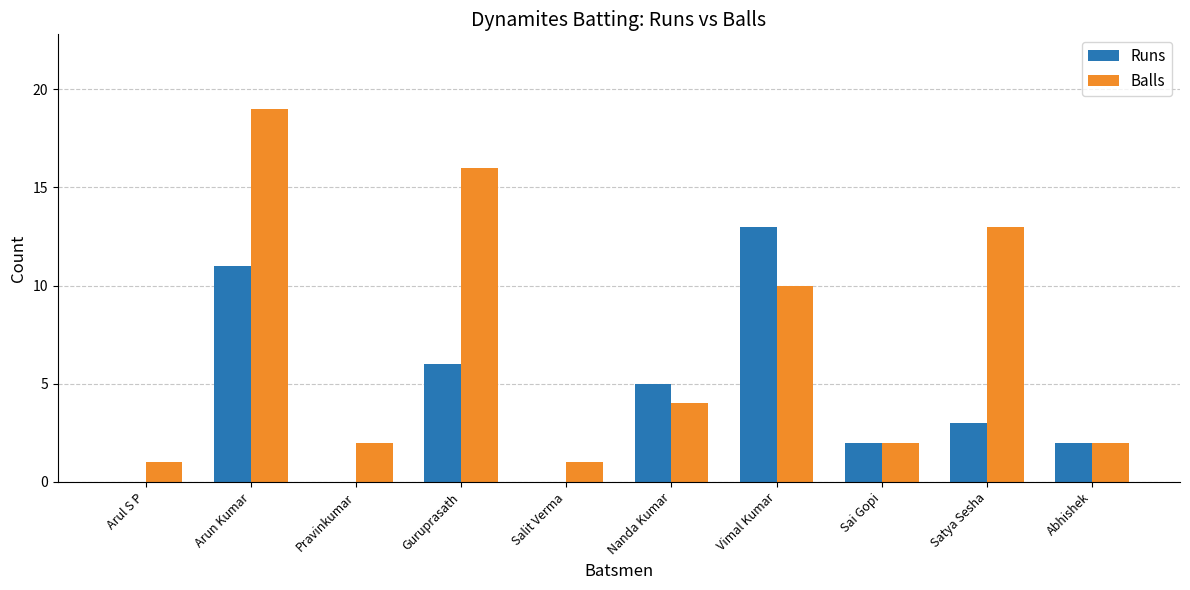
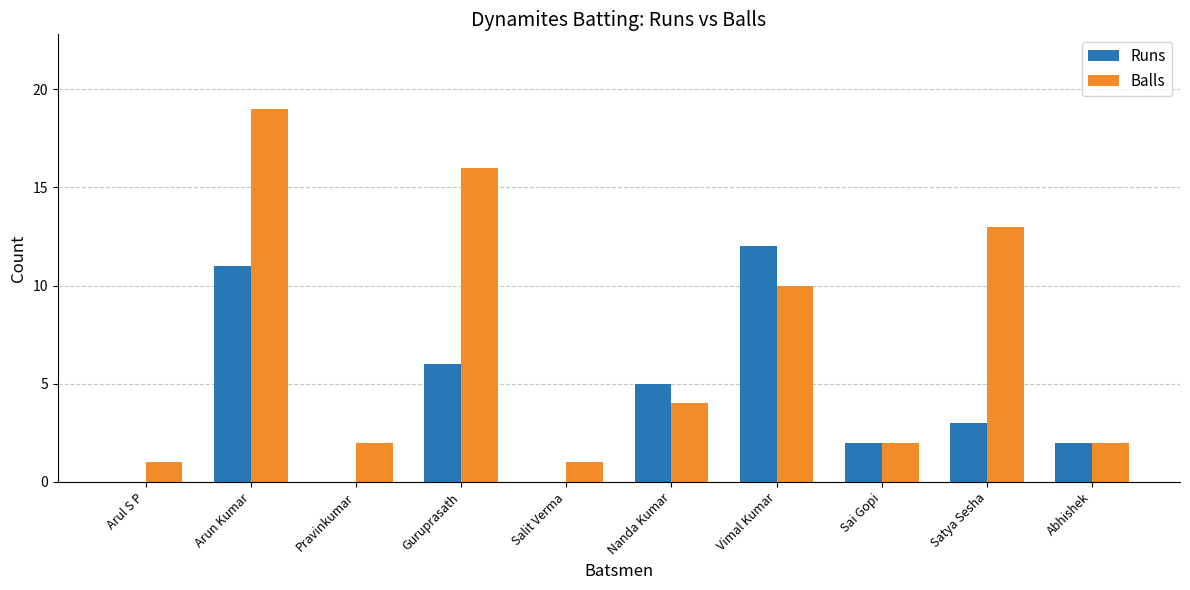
  {
    "Runs": {
      "Arul S P": 0,
      "Arun Kumar": 11,
      "Pravinkumar": 0,
      "Guruprasath": 6,
      "Salit Verma": 0,
      "Nanda Kumar": 5,
-     "Vimal Kumar": 13,
+     "Vimal Kumar": 12,
      "Sai Gopi": 2,
      "Satya Sesha": 3,
      "Abhishek": 2
    },
    "Balls": {
      "Arul S P": 1,
      "Arun Kumar": 19,
      "Pravinkumar": 2,
      "Guruprasath": 16,
      "Salit Verma": 1,
      "Nanda Kumar": 4,
      "Vimal Kumar": 10,
      "Sai Gopi": 2,
      "Satya Sesha": 13,
      "Abhishek": 2
    }
  }
